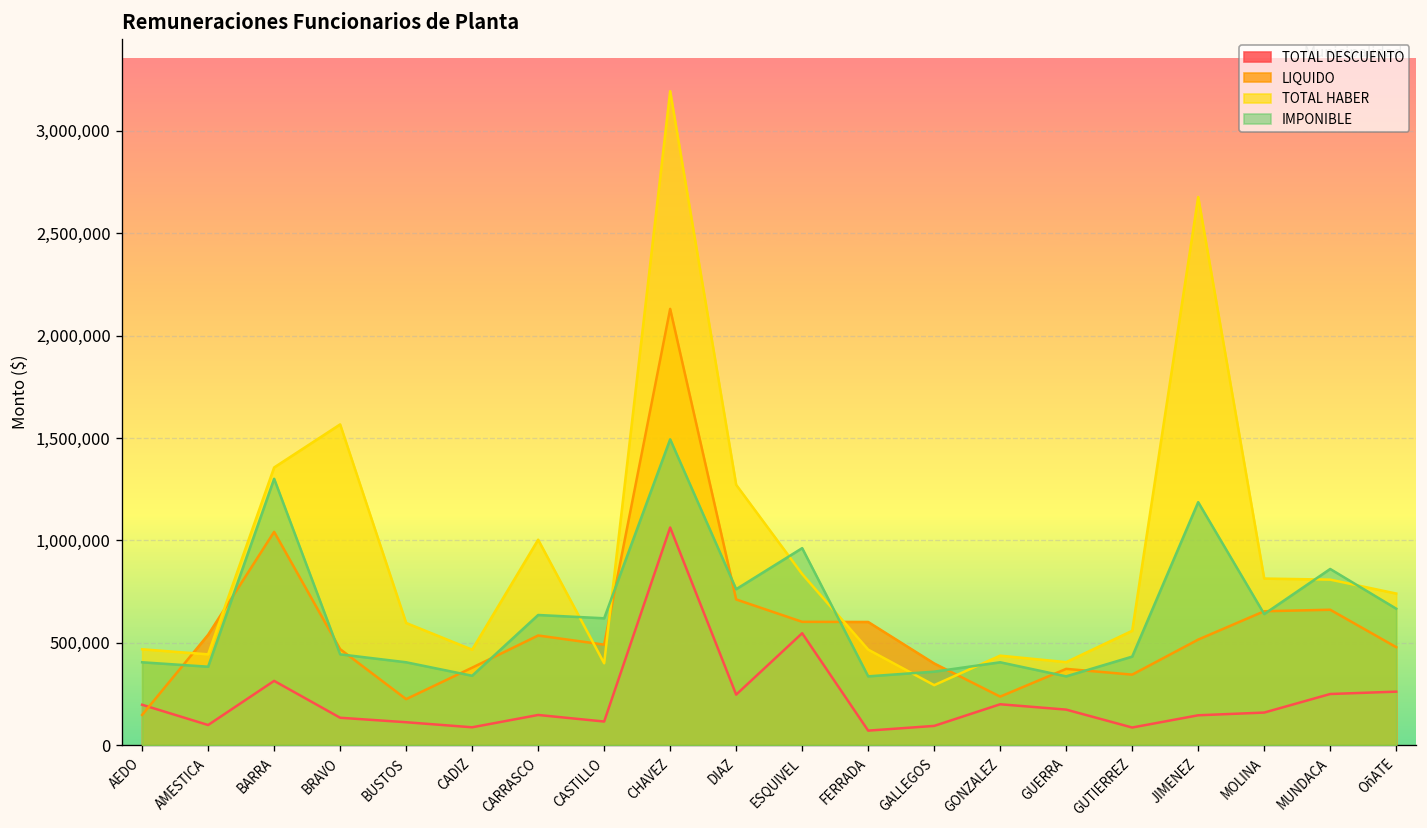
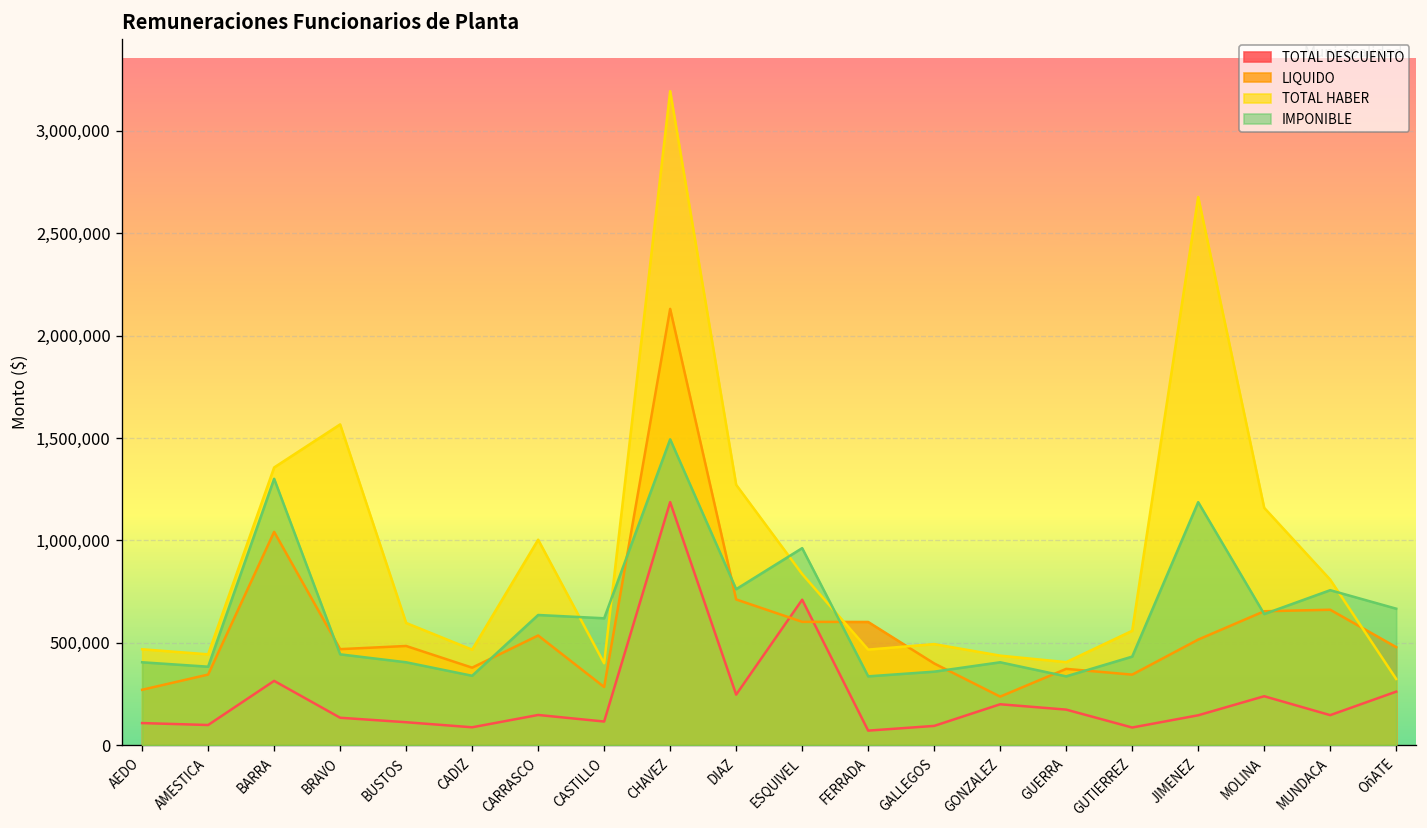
  {
    "TOTAL DESCUENTO": {
-     "AEDO": "200,000",
+     "AEDO": "110,000",
      "AMESTICA": "100,000",
      "BARRA": "310,000",
      "BRAVO": "130,000",
      "BUSTOS": "110,000",
      "CADIZ": "90,000",
      "CARRASCO": "150,000",
      "CASTILLO": "120,000",
-     "CHAVEZ": "1,060,000",
+     "CHAVEZ": "1,190,000",
      "DIAZ": "250,000",
-     "ESQUIVEL": "550,000",
+     "ESQUIVEL": "710,000",
      "FERRADA": "70,000",
      "GALLEGOS": "90,000",
      "GONZALEZ": "200,000",
      "GUERRA": "170,000",
      "GUTIERREZ": "90,000",
      "JIMENEZ": "150,000",
-     "MOLINA": "160,000",
-     "MUNDACA": "250,000",
+     "MOLINA": "240,000",
+     "MUNDACA": "150,000",
      "OñATE": "260,000"
    },
    "LIQUIDO": {
-     "AEDO": "150,000",
-     "AMESTICA": "540,000",
+     "AEDO": "270,000",
+     "AMESTICA": "350,000",
      "BARRA": "1,040,000",
      "BRAVO": "470,000",
-     "BUSTOS": "230,000",
+     "BUSTOS": "480,000",
      "CADIZ": "380,000",
      "CARRASCO": "540,000",
-     "CASTILLO": "490,000",
+     "CASTILLO": "280,000",
      "CHAVEZ": "2,130,000",
      "DIAZ": "710,000",
      "ESQUIVEL": "600,000",
      "FERRADA": "600,000",
      "GALLEGOS": "400,000",
      "GONZALEZ": "240,000",
      "GUERRA": "370,000",
      "GUTIERREZ": "340,000",
      "JIMENEZ": "520,000",
      "MUNDACA": "660,000",
      "OñATE": "480,000"
    },
    "TOTAL HABER": {
      "AEDO": "470,000",
      "AMESTICA": "440,000",
      "BARRA": "1,360,000",
      "BRAVO": "1,570,000",
      "BUSTOS": "600,000",
      "CADIZ": "470,000",
      "CARRASCO": "1,000,000",
      "CASTILLO": "400,000",
      "CHAVEZ": "3,190,000",
      "DIAZ": "1,270,000",
      "ESQUIVEL": "840,000",
      "FERRADA": "470,000",
-     "GALLEGOS": "290,000",
+     "GALLEGOS": "490,000",
      "GONZALEZ": "440,000",
      "GUERRA": "410,000",
      "GUTIERREZ": "560,000",
      "JIMENEZ": "2,680,000",
-     "MOLINA": "810,000",
+     "MOLINA": "1,160,000",
      "MUNDACA": "810,000",
-     "OñATE": "740,000"
+     "OñATE": "320,000"
    },
    "IMPONIBLE": {
      "AEDO": "410,000",
      "AMESTICA": "380,000",
      "BARRA": "1,300,000",
      "BRAVO": "440,000",
      "BUSTOS": "410,000",
      "CADIZ": "340,000",
      "CARRASCO": "640,000",
      "CASTILLO": "620,000",
      "CHAVEZ": "1,490,000",
      "DIAZ": "760,000",
      "ESQUIVEL": "960,000",
      "FERRADA": "340,000",
      "GALLEGOS": "360,000",
      "GONZALEZ": "410,000",
      "GUERRA": "340,000",
      "GUTIERREZ": "430,000",
      "JIMENEZ": "1,190,000",
-     "MUNDACA": "860,000",
+     "MUNDACA": "760,000",
      "OñATE": "670,000"
    }
  }
